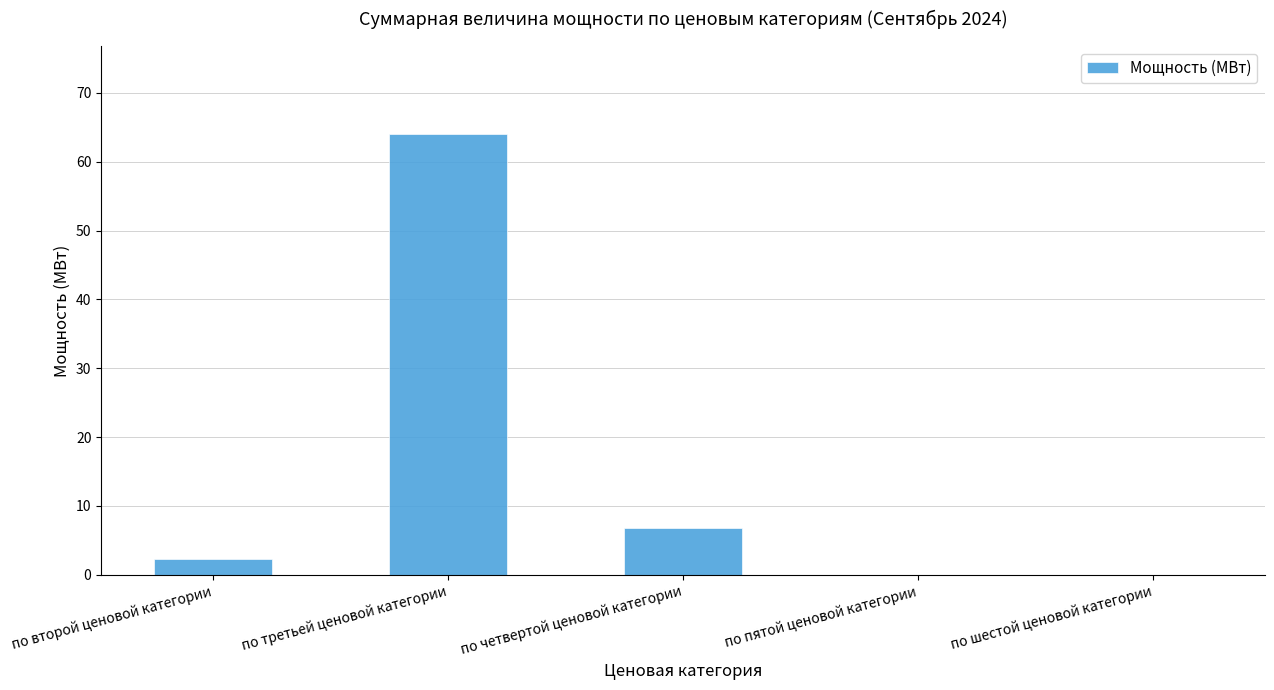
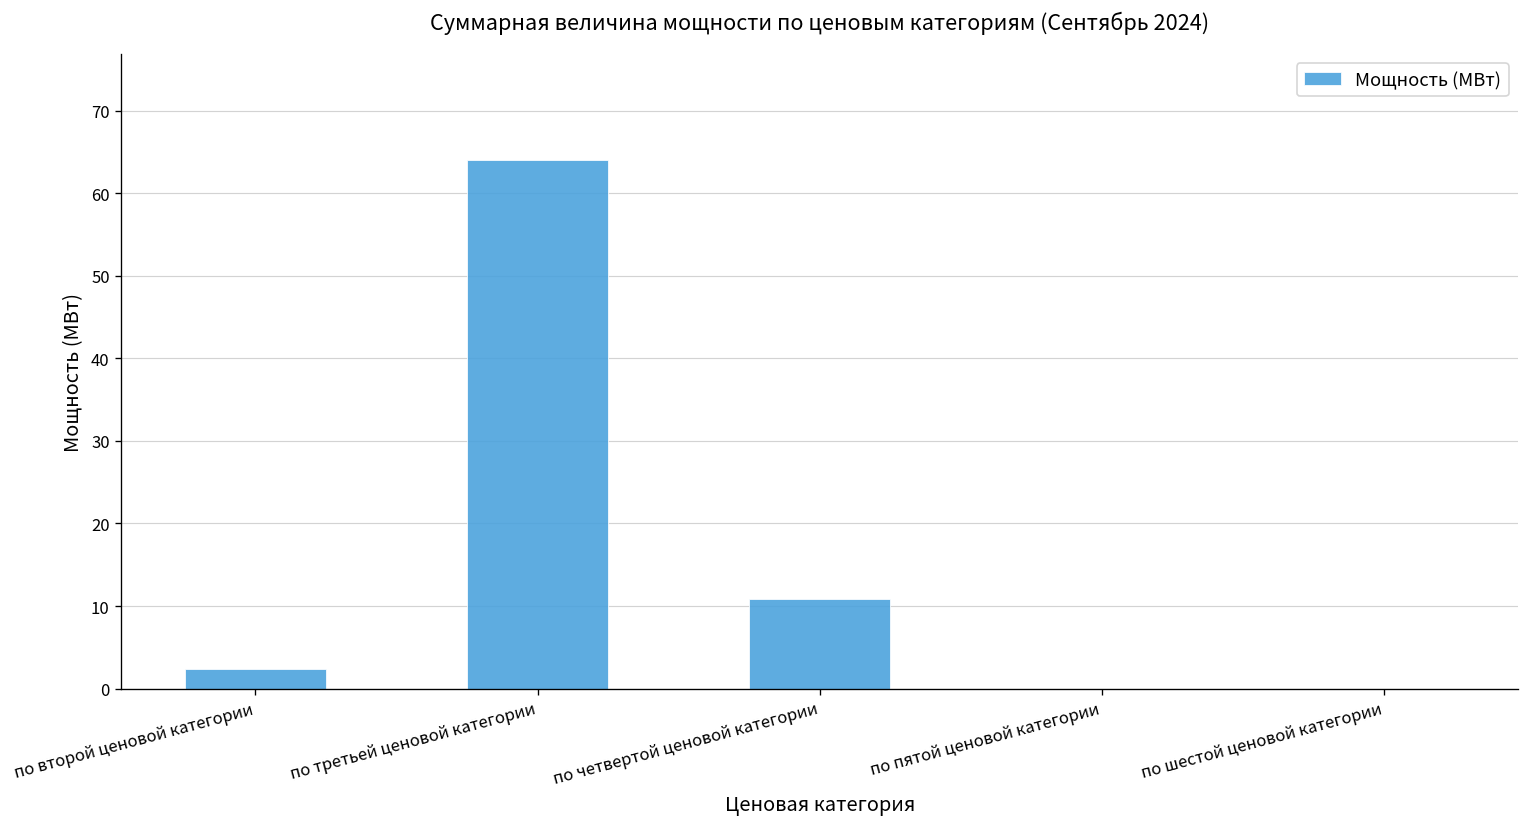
  {
    "по второй ценовой категории": 2,
    "по третьей ценовой категории": 64,
-   "по четвертой ценовой категории": 7,
+   "по четвертой ценовой категории": 11,
    "по пятой ценовой категории": 0,
    "по шестой ценовой категории": 0
  }
